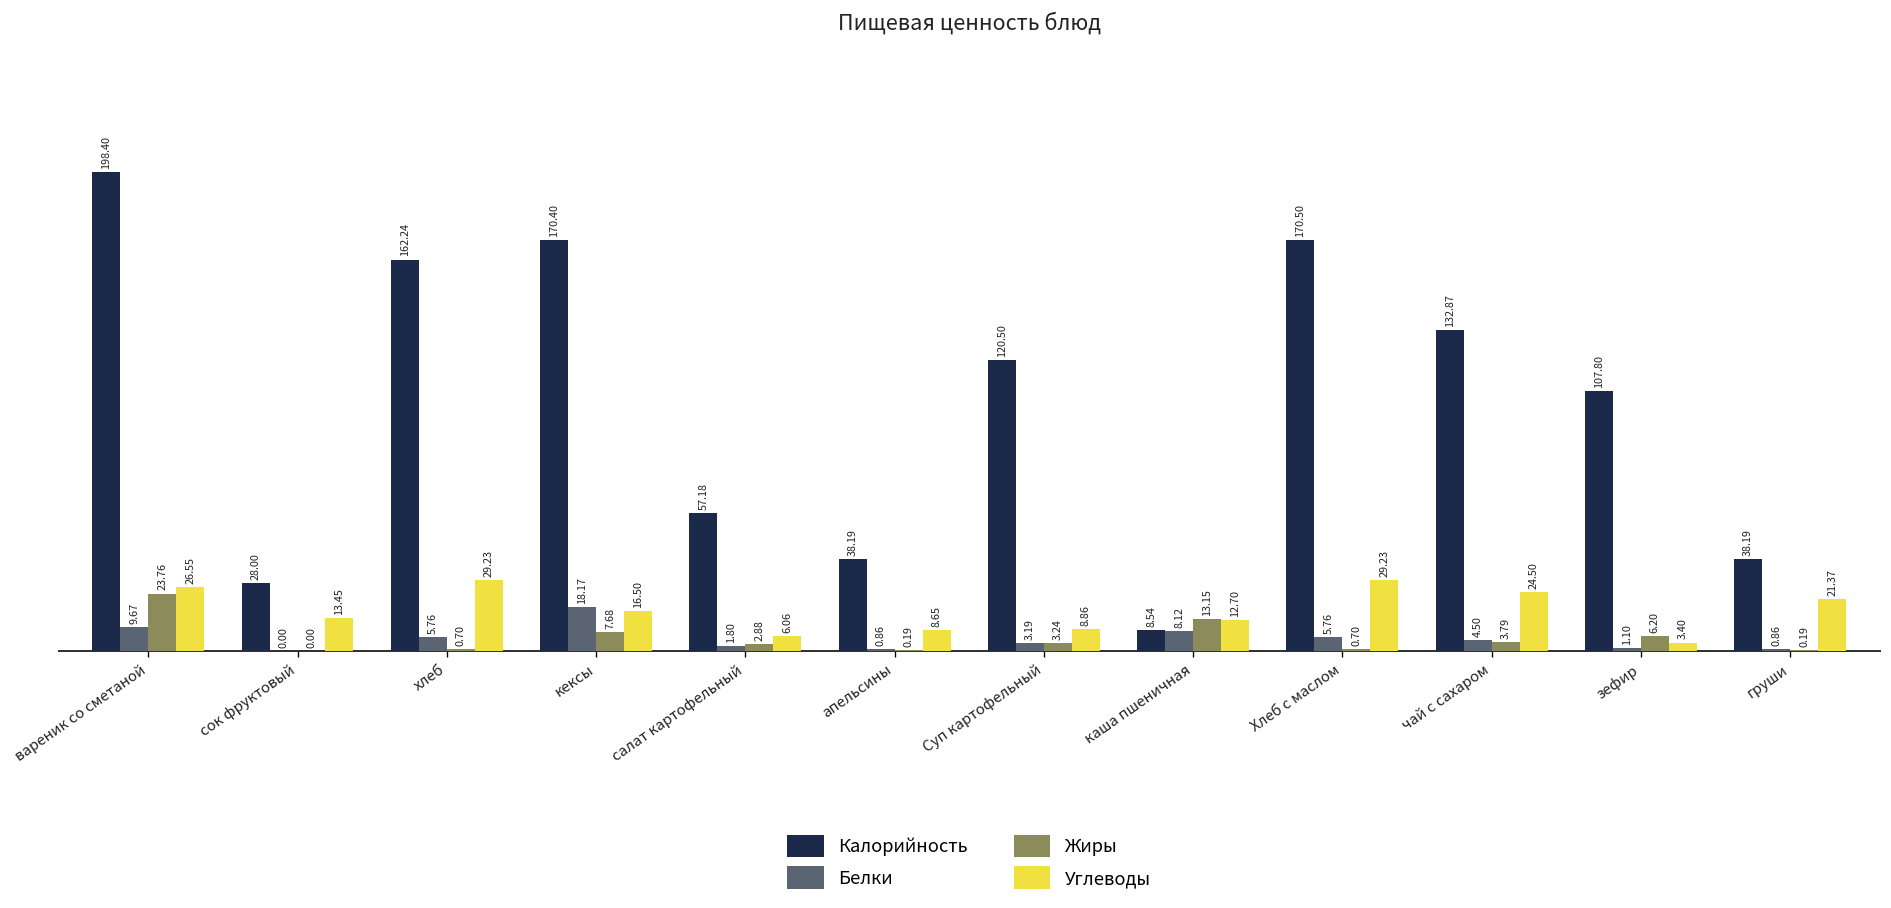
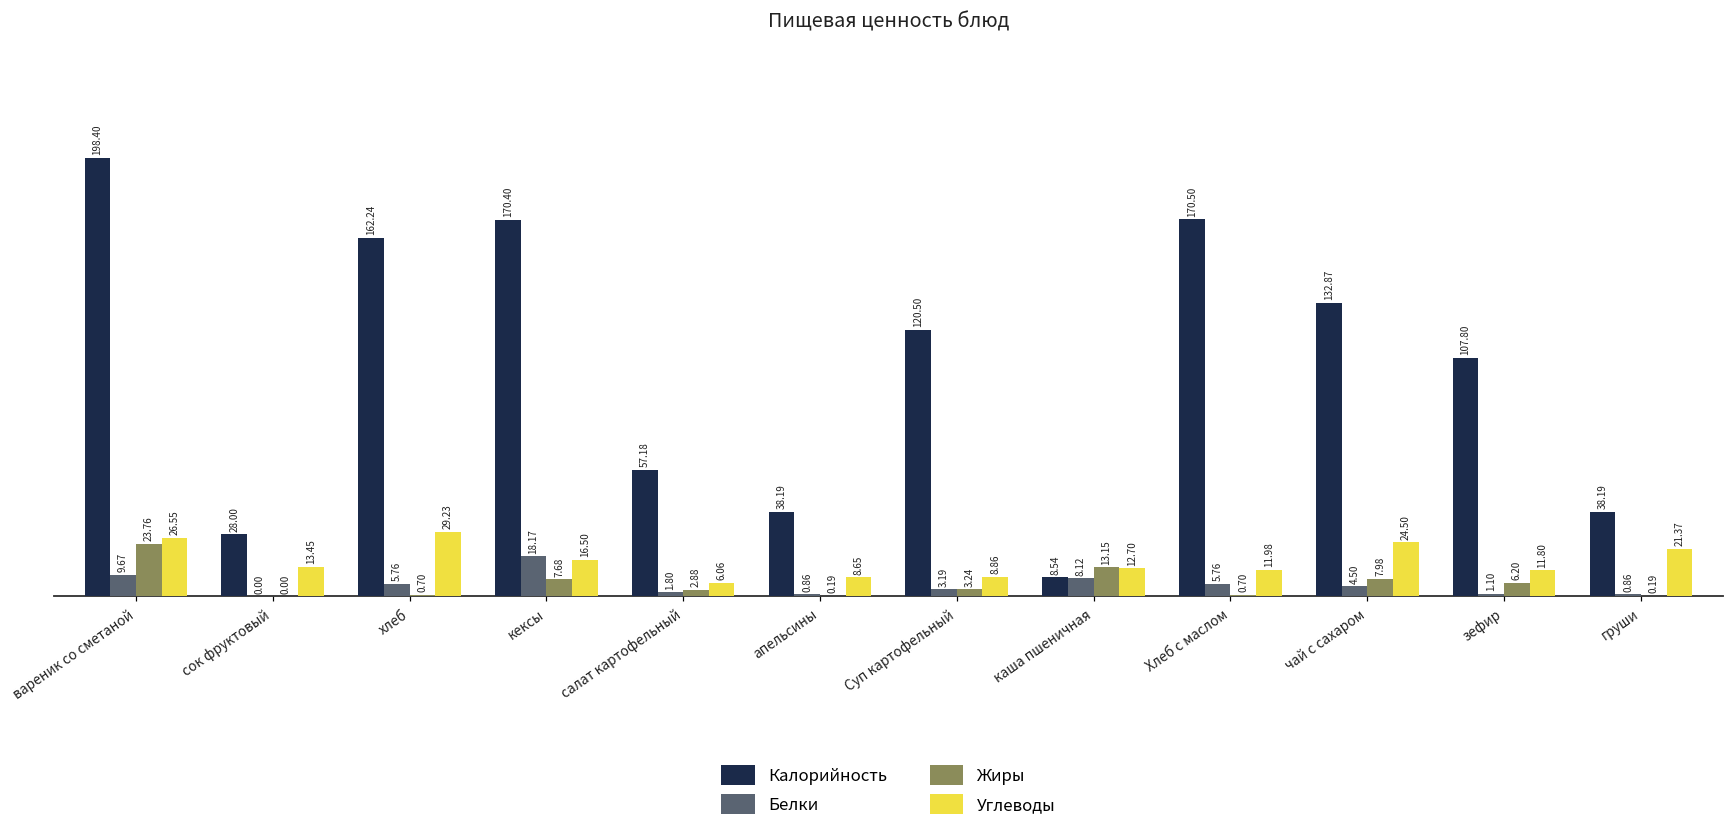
  {
    "Калорийность": {
      "вареник со сметаной": 198.40,
      "сок фруктовый": 28.00,
      "хлеб": 162.24,
      "кексы": 170.40,
      "салат картофельный": 57.18,
      "апельсины": 38.19,
      "Суп картофельный": 120.50,
      "каша пшеничная": 8.54,
      "Хлеб с маслом": 170.50,
      "чай с сахаром": 132.87,
      "зефир": 107.80,
      "груши": 38.19
    },
    "Белки": {
      "вареник со сметаной": 9.67,
      "сок фруктовый": 0.00,
      "хлеб": 5.76,
      "кексы": 18.17,
      "салат картофельный": 1.80,
      "апельсины": 0.86,
      "Суп картофельный": 3.19,
      "каша пшеничная": 8.12,
      "Хлеб с маслом": 5.76,
      "чай с сахаром": 4.50,
      "зефир": 1.10,
      "груши": 0.86
    },
    "Жиры": {
      "вареник со сметаной": 23.76,
      "сок фруктовый": 0.00,
      "хлеб": 0.70,
      "кексы": 7.68,
      "салат картофельный": 2.88,
      "апельсины": 0.19,
      "Суп картофельный": 3.24,
      "каша пшеничная": 13.15,
      "Хлеб с маслом": 0.70,
-     "чай с сахаром": 3.79,
+     "чай с сахаром": 7.98,
      "зефир": 6.20,
      "груши": 0.19
    },
    "Углеводы": {
      "вареник со сметаной": 26.55,
      "сок фруктовый": 13.45,
      "хлеб": 29.23,
      "кексы": 16.50,
      "салат картофельный": 6.06,
      "апельсины": 8.65,
      "Суп картофельный": 8.86,
      "каша пшеничная": 12.70,
-     "Хлеб с маслом": 29.23,
+     "Хлеб с маслом": 11.98,
      "чай с сахаром": 24.50,
-     "зефир": 3.40,
+     "зефир": 11.80,
      "груши": 21.37
    }
  }
